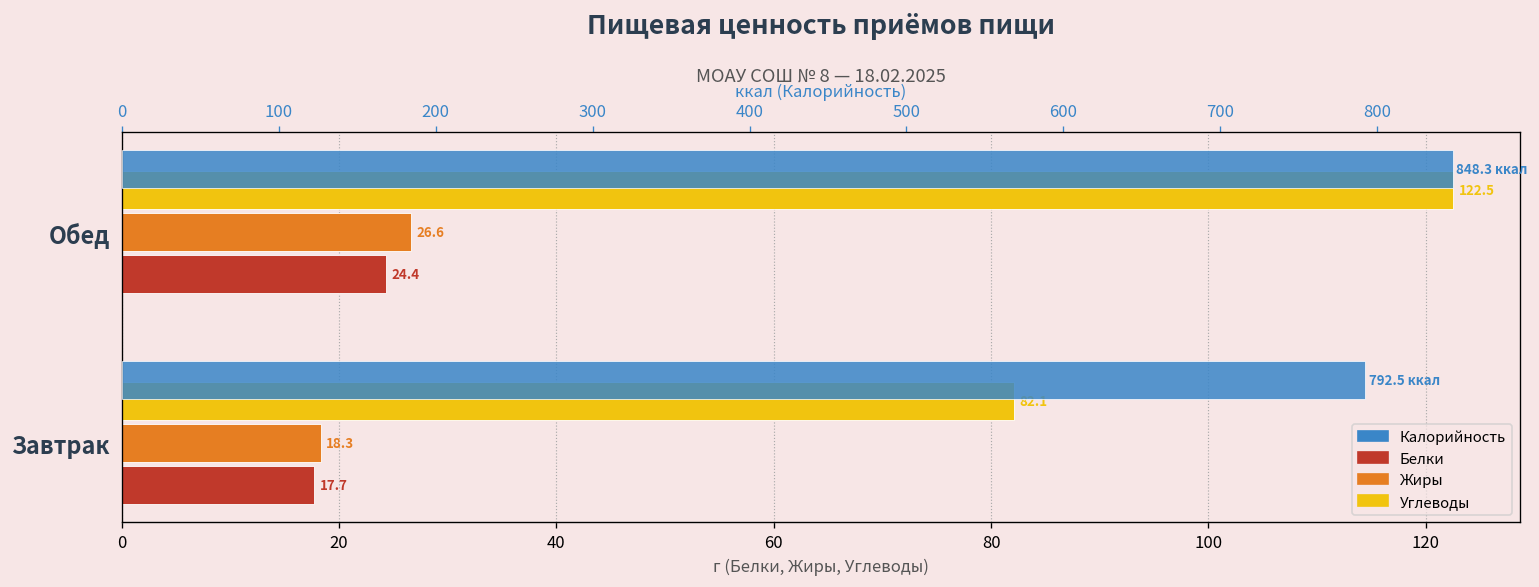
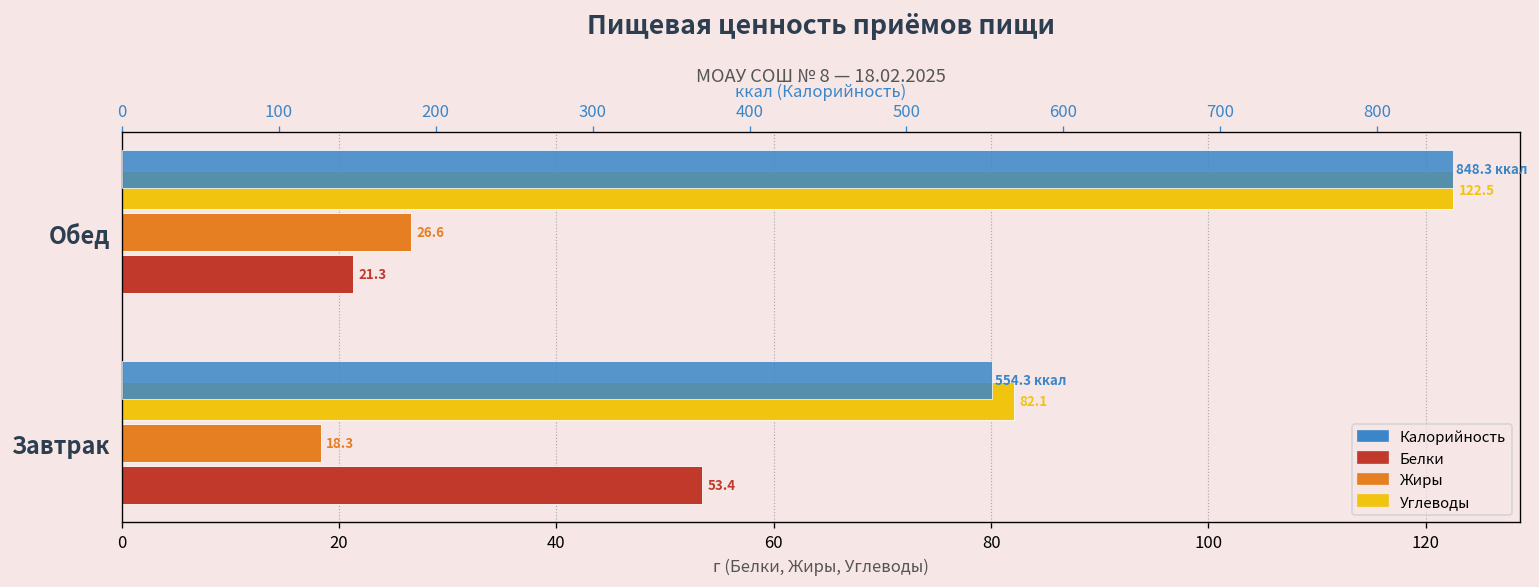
  {
    "Белки": {
-     "Обед": 24.4,
-     "Завтрак": 17.7
+     "Обед": 21.3,
+     "Завтрак": 53.4
    },
    "Жиры": {
      "Обед": 26.6,
      "Завтрак": 18.3
    },
    "Углеводы": {
      "Обед": 122.5,
      "Завтрак": 82.1
    },
    "Калорийность": {
      "Обед": 848.3,
-     "Завтрак": 792.5
+     "Завтрак": 554.3
    }
  }
